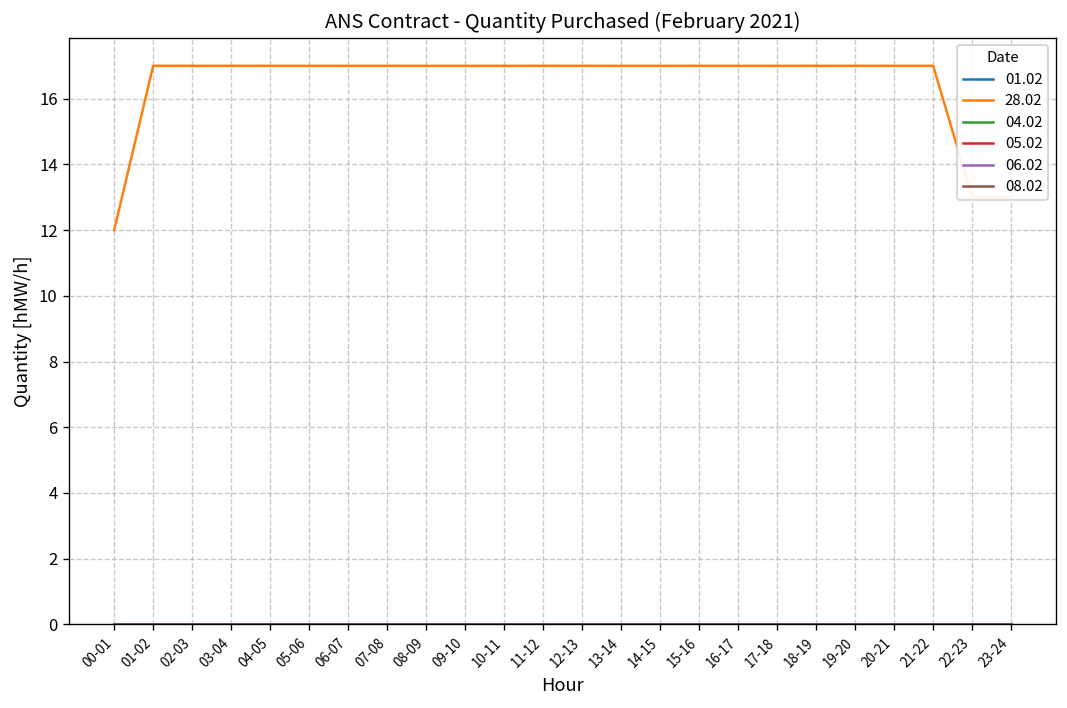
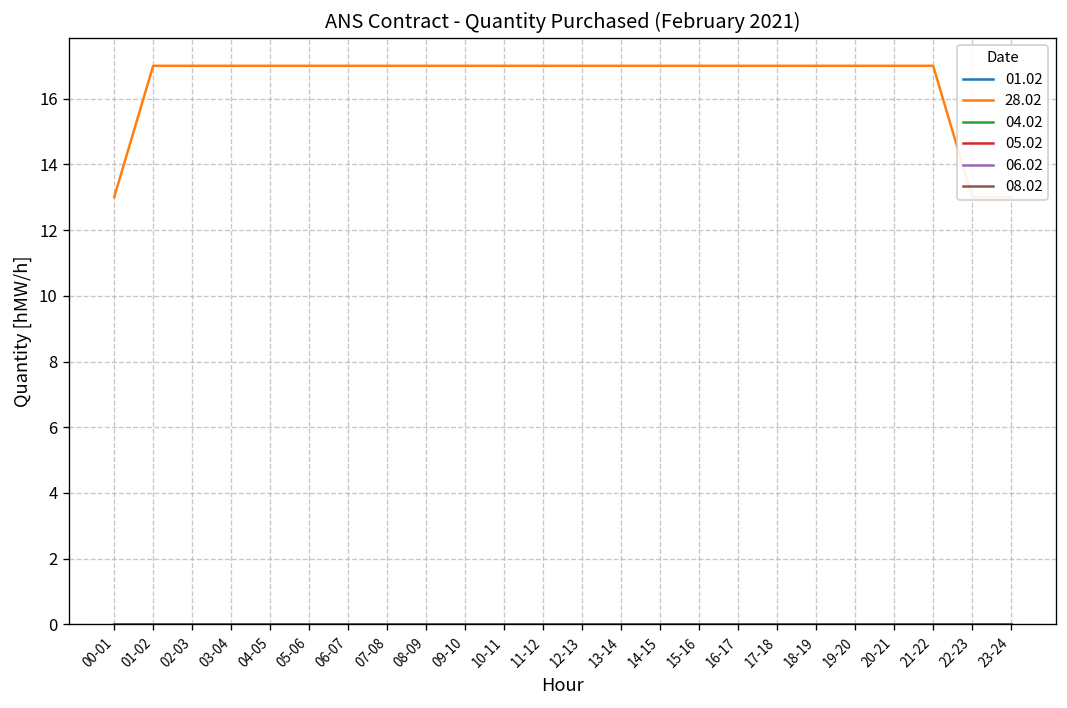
  {
    "08.02": {
      "00-01": 0,
      "01-02": 0,
      "02-03": 0,
      "03-04": 0,
      "04-05": 0,
      "05-06": 0,
      "06-07": 0,
      "07-08": 0,
      "08-09": 0,
      "09-10": 0,
      "10-11": 0,
      "11-12": 0,
      "12-13": 0,
      "13-14": 0,
      "14-15": 0,
      "15-16": 0,
      "16-17": 0,
      "17-18": 0,
      "18-19": 0,
      "19-20": 0,
      "20-21": 0,
      "21-22": 0,
      "22-23": 0,
      "23-24": 0
    },
    "28.02": {
-     "00-01": 12,
+     "00-01": 13,
      "01-02": 17,
      "02-03": 17,
      "03-04": 17,
      "04-05": 17,
      "05-06": 17,
      "06-07": 17,
      "07-08": 17,
      "08-09": 17,
      "09-10": 17,
      "10-11": 17,
      "11-12": 17,
      "12-13": 17,
      "13-14": 17,
      "14-15": 17,
      "15-16": 17,
      "16-17": 17,
      "17-18": 17,
      "18-19": 17,
      "19-20": 17,
      "20-21": 17,
      "21-22": 17
    }
  }
